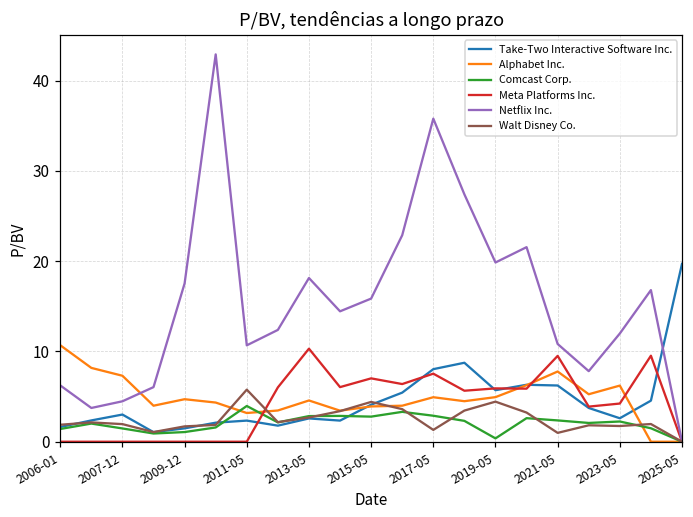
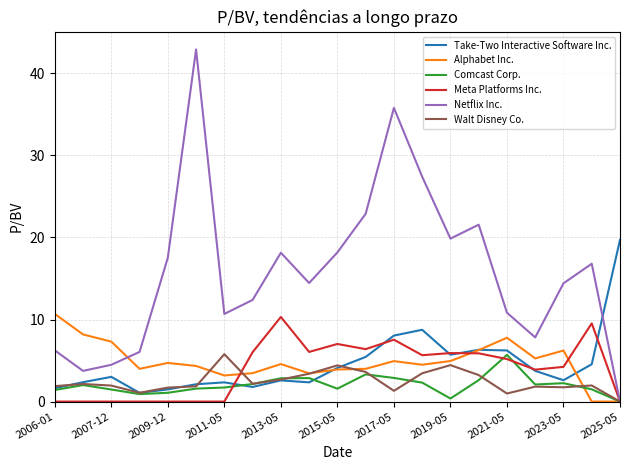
  {
    "Take-Two Interactive Software Inc.": {
      "2007-12": 3,
      "2011-05": 2,
      "2017-05": 8,
      "2021-05": 6,
      "2023-05": 3,
      "2025-05": 20
    },
    "Alphabet Inc.": {
      "2006-01": 11,
      "2007-12": 7,
      "2009-12": 5,
      "2011-05": 3,
      "2013-05": 5,
      "2017-05": 5,
      "2019-05": 5,
      "2021-05": 8,
      "2023-05": 6
    },
    "Comcast Corp.": {
      "2007-12": 1,
      "2009-12": 1,
-     "2011-05": 4,
-     "2015-05": 3,
+     "2011-05": 2,
+     "2015-05": 2,
      "2017-05": 3,
      "2019-05": 0,
-     "2021-05": 2,
+     "2021-05": 6,
      "2023-05": 2
    },
    "Meta Platforms Inc.": {
      "2006-01": 0,
      "2007-12": 0,
      "2009-12": 0,
      "2011-05": 0,
      "2013-05": 10,
      "2015-05": 7,
      "2017-05": 8,
-     "2021-05": 10,
+     "2021-05": 5,
      "2023-05": 4
    },
    "Netflix Inc.": {
      "2006-01": 6,
      "2007-12": 4,
      "2009-12": 18,
      "2011-05": 11,
      "2013-05": 18,
-     "2015-05": 16,
+     "2015-05": 18,
      "2017-05": 36,
      "2019-05": 20,
      "2021-05": 11,
-     "2023-05": 12
+     "2023-05": 14
    },
    "Walt Disney Co.": {
      "2007-12": 2,
      "2011-05": 6,
      "2017-05": 1,
      "2019-05": 4,
      "2021-05": 1,
      "2023-05": 2
    }
  }
